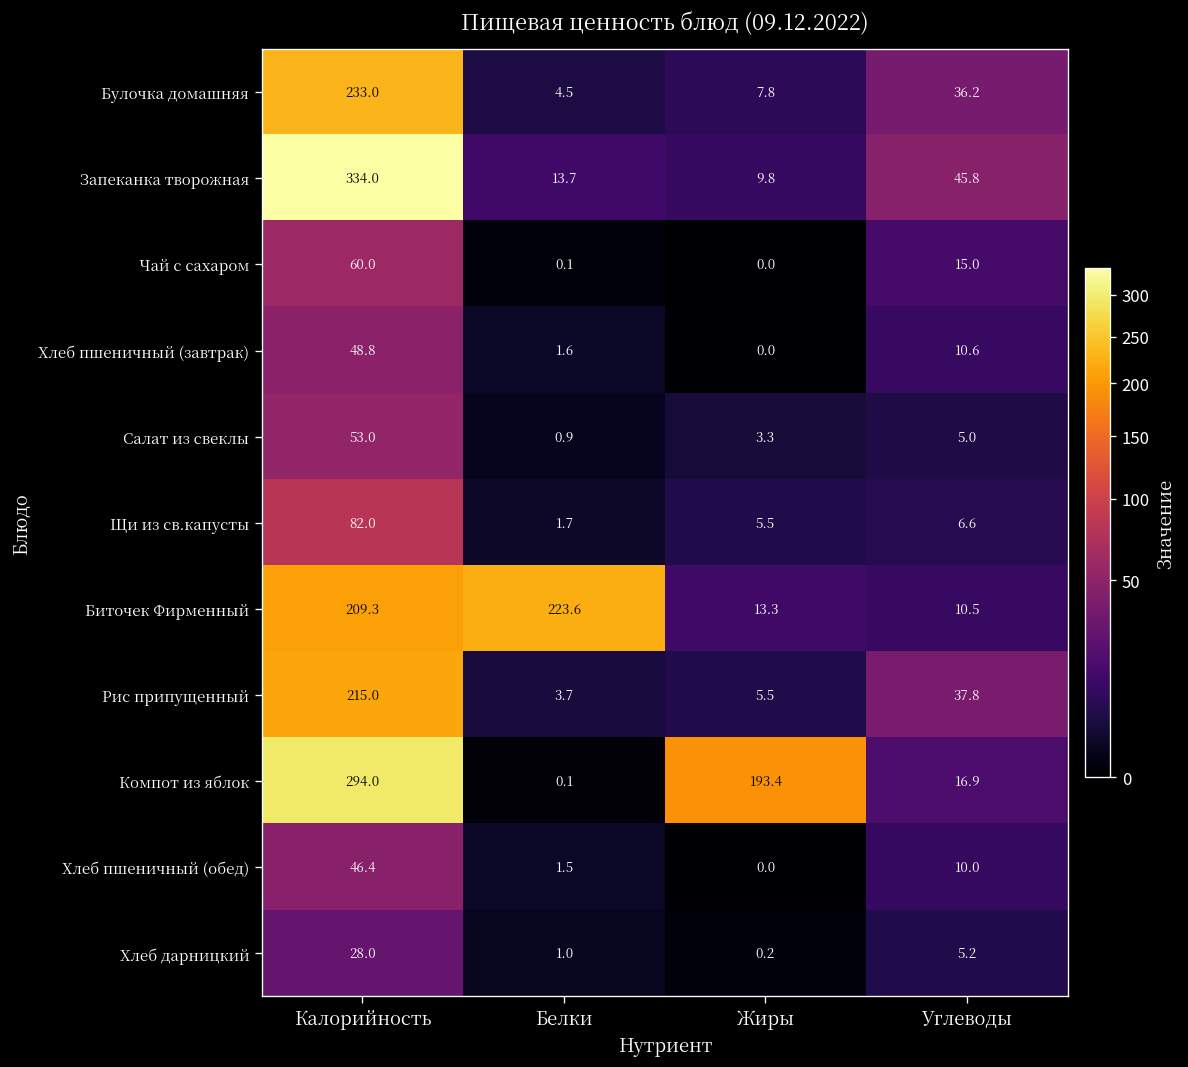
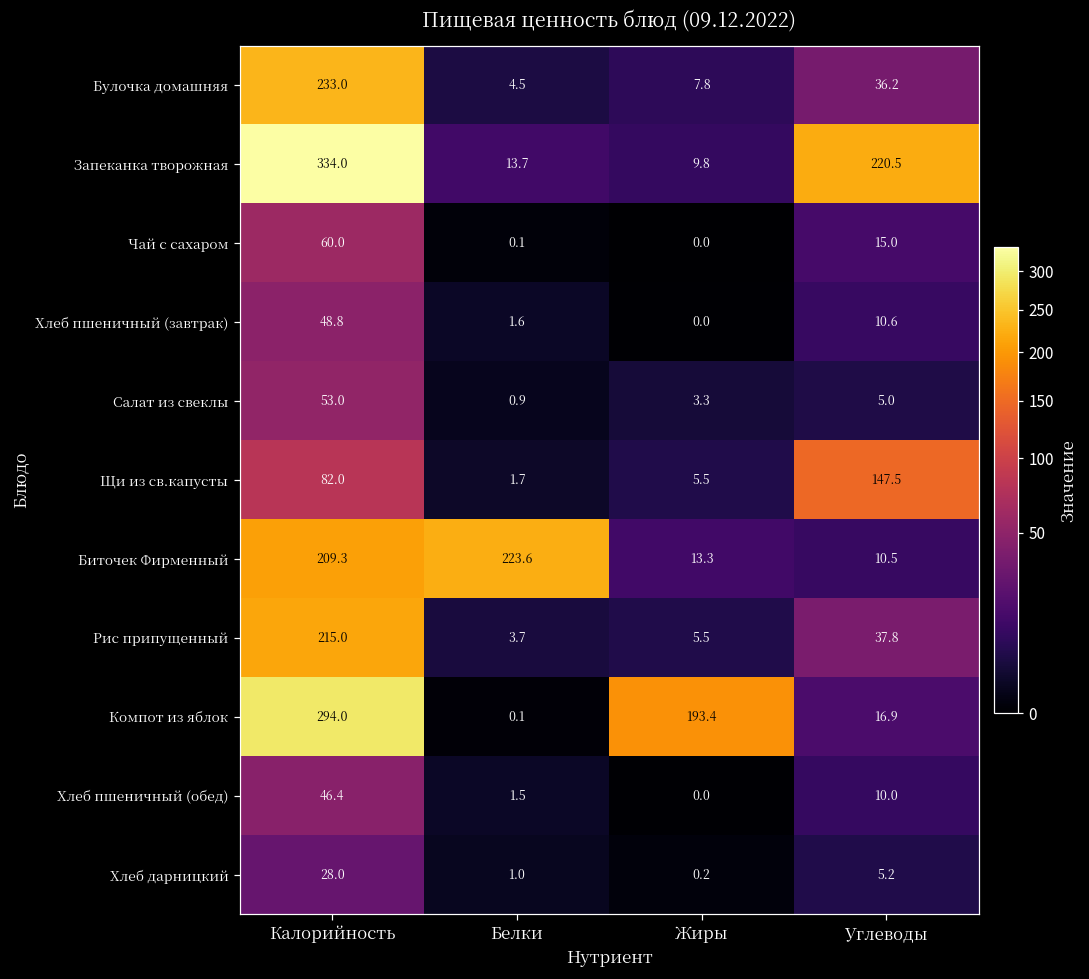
  {
    "Булочка домашняя": {
      "Калорийность": 233.0,
      "Белки": 4.5,
      "Жиры": 7.8,
      "Углеводы": 36.2
    },
    "Запеканка творожная": {
      "Калорийность": 334.0,
      "Белки": 13.7,
      "Жиры": 9.8,
-     "Углеводы": 45.8
+     "Углеводы": 220.5
    },
    "Чай с сахаром": {
      "Калорийность": 60.0,
      "Белки": 0.1,
      "Жиры": 0.0,
      "Углеводы": 15.0
    },
    "Хлеб пшеничный (завтрак)": {
      "Калорийность": 48.8,
      "Белки": 1.6,
      "Жиры": 0.0,
      "Углеводы": 10.6
    },
    "Салат из свеклы": {
      "Калорийность": 53.0,
      "Белки": 0.9,
      "Жиры": 3.3,
      "Углеводы": 5.0
    },
    "Щи из св.капусты": {
      "Калорийность": 82.0,
      "Белки": 1.7,
      "Жиры": 5.5,
-     "Углеводы": 6.6
+     "Углеводы": 147.5
    },
    "Биточек Фирменный": {
      "Калорийность": 209.3,
      "Белки": 223.6,
      "Жиры": 13.3,
      "Углеводы": 10.5
    },
    "Рис припущенный": {
      "Калорийность": 215.0,
      "Белки": 3.7,
      "Жиры": 5.5,
      "Углеводы": 37.8
    },
    "Компот из яблок": {
      "Калорийность": 294.0,
      "Белки": 0.1,
      "Жиры": 193.4,
      "Углеводы": 16.9
    },
    "Хлеб пшеничный (обед)": {
      "Калорийность": 46.4,
      "Белки": 1.5,
      "Жиры": 0.0,
      "Углеводы": 10.0
    },
    "Хлеб дарницкий": {
      "Калорийность": 28.0,
      "Белки": 1.0,
      "Жиры": 0.2,
      "Углеводы": 5.2
    }
  }
